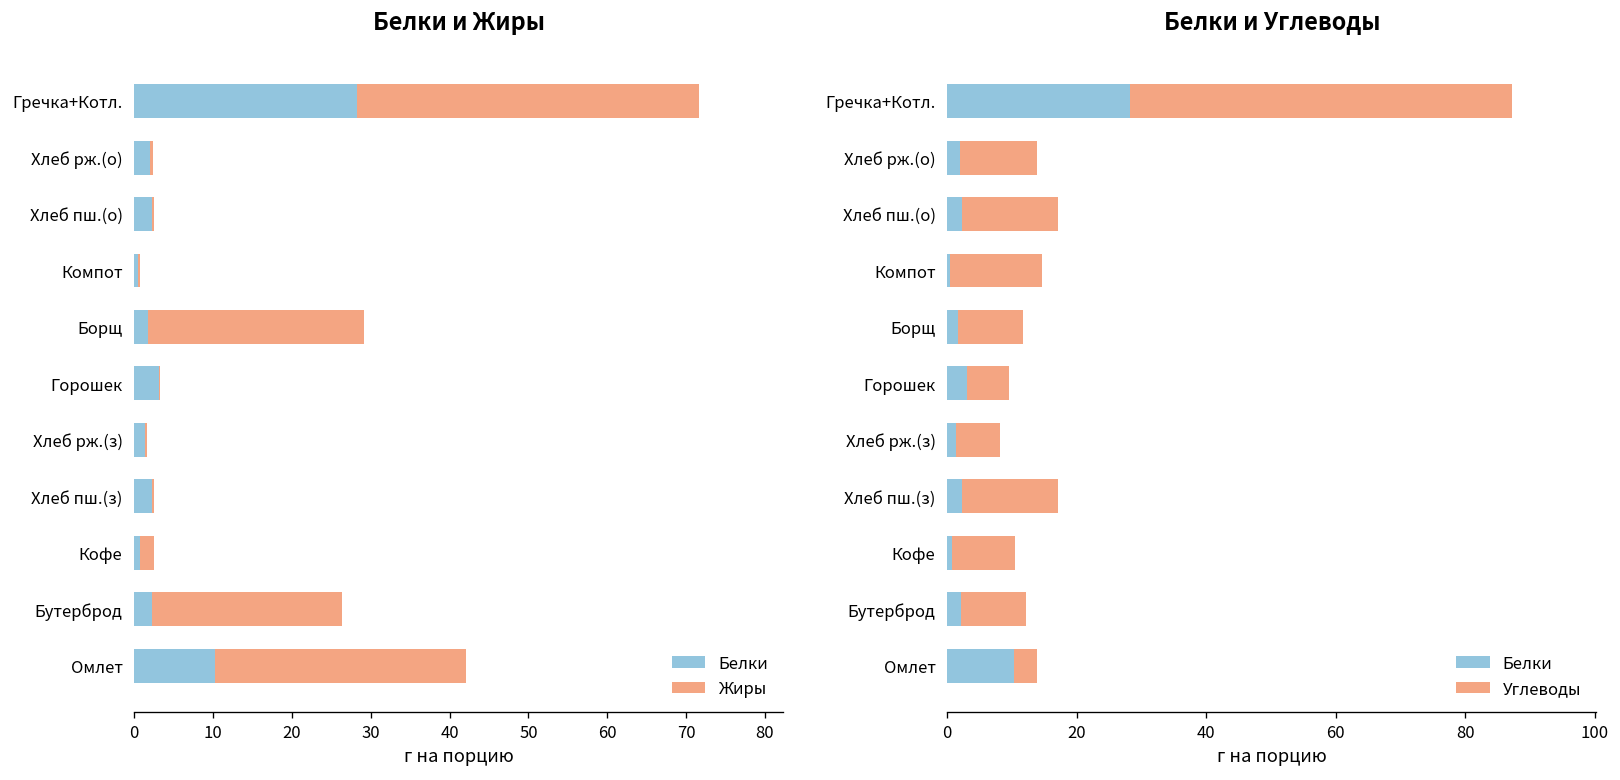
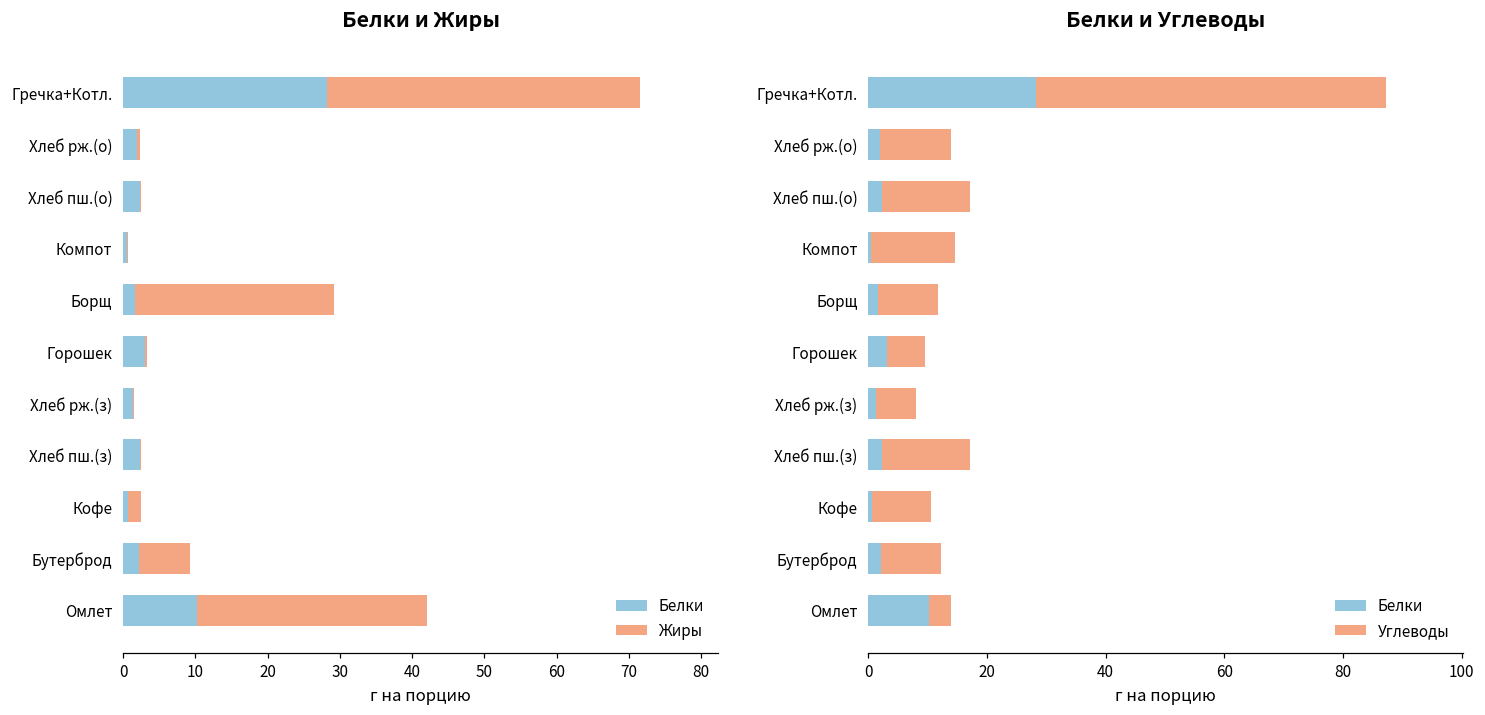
  {
    "Белки и Жиры": {
      "Белки": {
        "Гречка+Котл.": 28,
        "Хлеб рж.(о)": 2,
        "Хлеб пш.(о)": 2,
        "Компот": 1,
        "Борщ": 2,
        "Горошек": 3,
        "Хлеб рж.(з)": 1,
        "Хлеб пш.(з)": 2,
        "Кофе": 1,
        "Бутерброд": 2,
        "Омлет": 10
      },
      "Жиры": {
        "Гречка+Котл.": 43,
        "Хлеб рж.(о)": 0,
        "Борщ": 27,
        "Кофе": 2,
-       "Бутерброд": 24,
+       "Бутерброд": 7,
        "Омлет": 32
      }
    },
    "Белки и Углеводы": {
      "Белки": {
        "Гречка+Котл.": 28,
        "Хлеб рж.(о)": 2,
        "Хлеб пш.(о)": 2,
        "Компот": 1,
        "Борщ": 2,
        "Горошек": 3,
        "Хлеб рж.(з)": 1,
        "Хлеб пш.(з)": 2,
        "Кофе": 1,
        "Бутерброд": 2,
        "Омлет": 10
      },
      "Углеводы": {
        "Гречка+Котл.": 59,
        "Хлеб рж.(о)": 12,
        "Хлеб пш.(о)": 15,
        "Компот": 14,
        "Борщ": 10,
        "Горошек": 7,
        "Хлеб рж.(з)": 7,
        "Хлеб пш.(з)": 15,
        "Кофе": 10,
        "Бутерброд": 10,
        "Омлет": 4
      }
    }
  }
